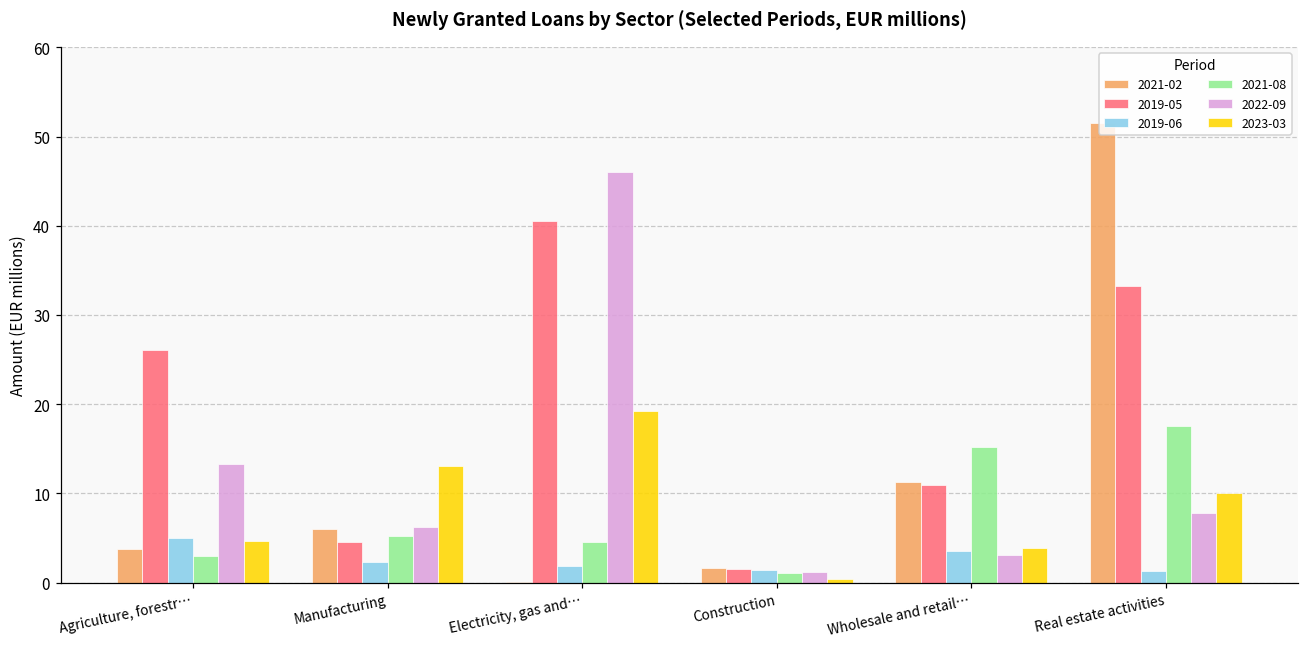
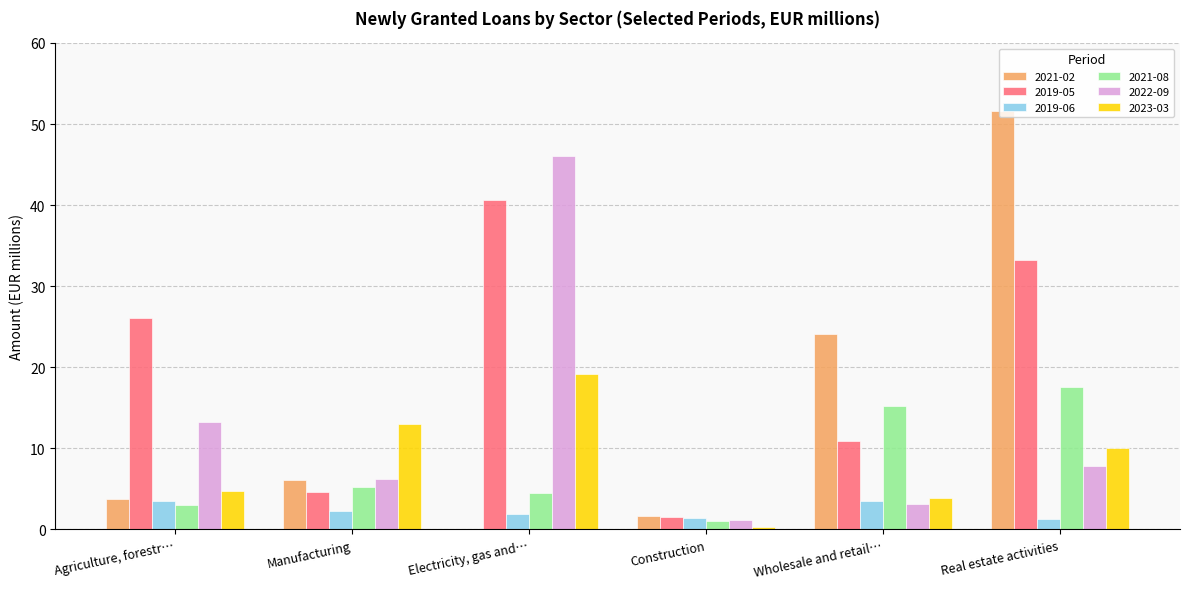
  {
    "2021-02": {
      "Agriculture, forestr…": 4,
      "Manufacturing": 6,
      "Construction": 2,
-     "Wholesale and retail…": 11
+     "Wholesale and retail…": 24
    },
    "2019-05": {
      "Agriculture, forestr…": 26,
      "Manufacturing": 5,
      "Electricity, gas and…": 41,
      "Construction": 1,
      "Wholesale and retail…": 11,
      "Real estate activities": 33
    },
    "2019-06": {
-     "Agriculture, forestr…": 5,
+     "Agriculture, forestr…": 4,
      "Manufacturing": 2,
      "Electricity, gas and…": 2,
      "Construction": 1,
      "Wholesale and retail…": 4,
      "Real estate activities": 1
    },
    "2021-08": {
      "Agriculture, forestr…": 3,
      "Manufacturing": 5,
      "Electricity, gas and…": 5,
      "Construction": 1,
      "Wholesale and retail…": 15,
      "Real estate activities": 18
    },
    "2022-09": {
      "Agriculture, forestr…": 13,
      "Manufacturing": 6,
      "Electricity, gas and…": 46,
      "Construction": 1,
      "Wholesale and retail…": 3,
      "Real estate activities": 8
    },
    "2023-03": {
      "Agriculture, forestr…": 5,
      "Manufacturing": 13,
      "Electricity, gas and…": 19,
      "Construction": 0,
      "Wholesale and retail…": 4,
      "Real estate activities": 10
    }
  }
